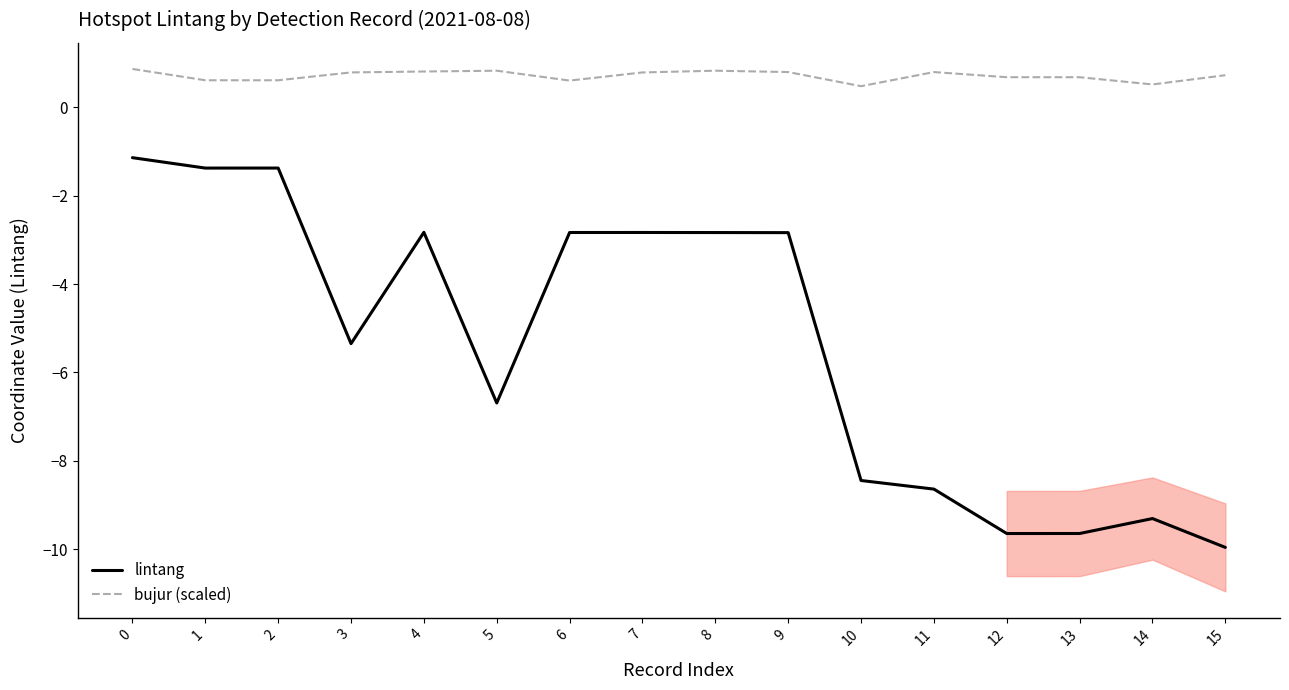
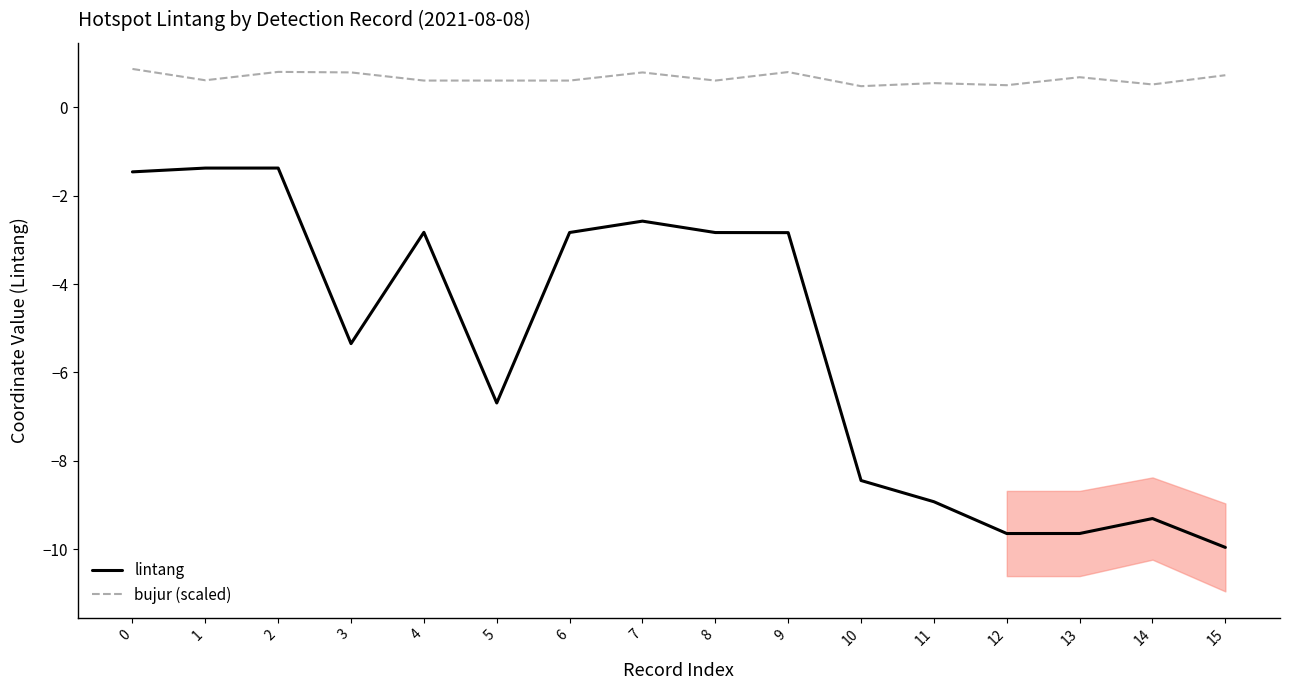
  {
    "lintang": {
-     "0": -1.1,
+     "0": -1.5,
      "1": -1.4,
      "2": -1.4,
      "3": -5.3,
      "4": -2.8,
      "5": -6.7,
      "6": -2.8,
-     "7": -2.8,
+     "7": -2.6,
      "8": -2.8,
      "9": -2.8,
      "10": -8.4,
-     "11": -8.6,
+     "11": -8.9,
      "12": -9.6,
      "13": -9.6,
      "14": -9.3,
      "15": -10.0
    },
    "bujur (scaled)": {
      "0": 0.9,
      "1": 0.6,
-     "2": 0.6,
+     "2": 0.8,
      "3": 0.8,
-     "4": 0.8,
-     "5": 0.8,
+     "4": 0.6,
+     "5": 0.6,
      "6": 0.6,
      "7": 0.8,
-     "8": 0.8,
+     "8": 0.6,
      "9": 0.8,
      "10": 0.5,
-     "11": 0.8,
-     "12": 0.7,
+     "11": 0.6,
+     "12": 0.5,
      "13": 0.7,
      "14": 0.5,
      "15": 0.7
    }
  }
